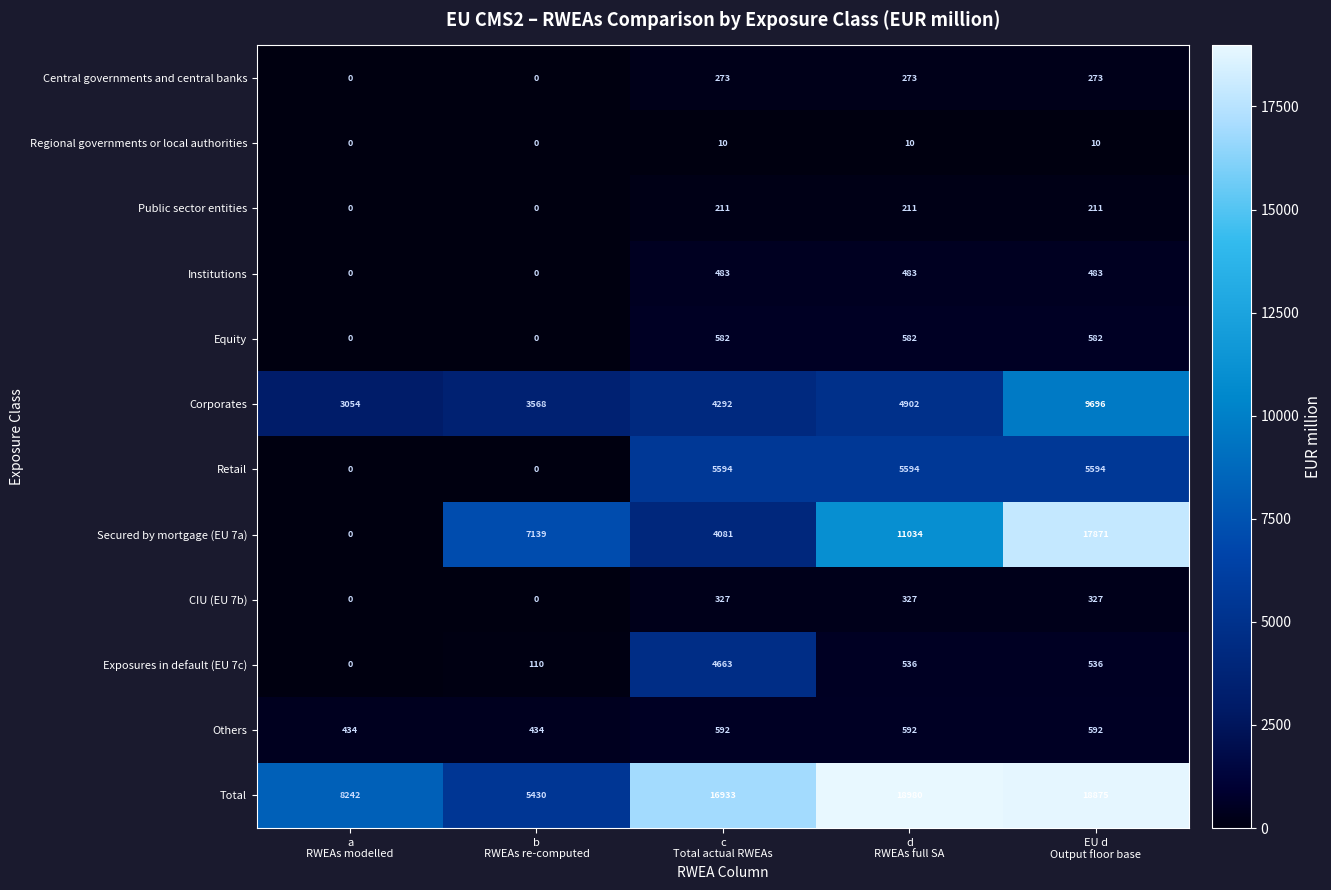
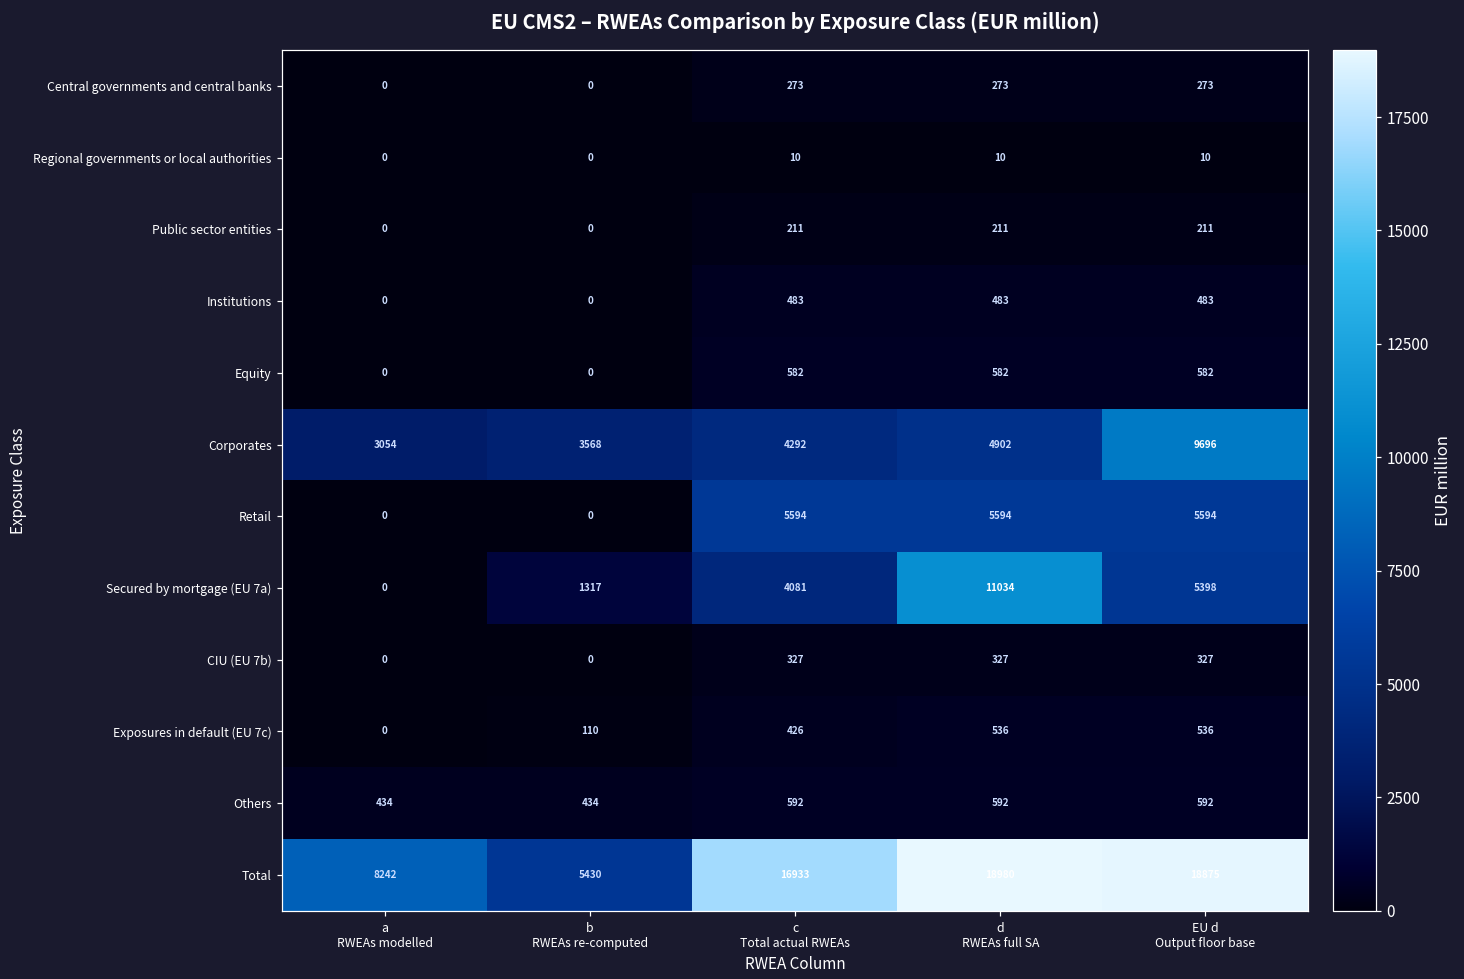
  {
    "Central governments and central banks": {
      "a RWEAs modelled": 0,
      "b RWEAs re-computed": 0,
      "c Total actual RWEAs": 273,
      "d RWEAs full SA": 273,
      "EU d Output floor base": 273
    },
    "Regional governments or local authorities": {
      "a RWEAs modelled": 0,
      "b RWEAs re-computed": 0,
      "c Total actual RWEAs": 10,
      "d RWEAs full SA": 10,
      "EU d Output floor base": 10
    },
    "Public sector entities": {
      "a RWEAs modelled": 0,
      "b RWEAs re-computed": 0,
      "c Total actual RWEAs": 211,
      "d RWEAs full SA": 211,
      "EU d Output floor base": 211
    },
    "Institutions": {
      "a RWEAs modelled": 0,
      "b RWEAs re-computed": 0,
      "c Total actual RWEAs": 483,
      "d RWEAs full SA": 483,
      "EU d Output floor base": 483
    },
    "Equity": {
      "a RWEAs modelled": 0,
      "b RWEAs re-computed": 0,
      "c Total actual RWEAs": 582,
      "d RWEAs full SA": 582,
      "EU d Output floor base": 582
    },
    "Corporates": {
      "a RWEAs modelled": 3054,
      "b RWEAs re-computed": 3568,
      "c Total actual RWEAs": 4292,
      "d RWEAs full SA": 4902,
      "EU d Output floor base": 9696
    },
    "Retail": {
      "a RWEAs modelled": 0,
      "b RWEAs re-computed": 0,
      "c Total actual RWEAs": 5594,
      "d RWEAs full SA": 5594,
      "EU d Output floor base": 5594
    },
    "Secured by mortgage (EU 7a)": {
      "a RWEAs modelled": 0,
-     "b RWEAs re-computed": 7139,
+     "b RWEAs re-computed": 1317,
      "c Total actual RWEAs": 4081,
      "d RWEAs full SA": 11034,
-     "EU d Output floor base": 17871
+     "EU d Output floor base": 5398
    },
    "CIU (EU 7b)": {
      "a RWEAs modelled": 0,
      "b RWEAs re-computed": 0,
      "c Total actual RWEAs": 327,
      "d RWEAs full SA": 327,
      "EU d Output floor base": 327
    },
    "Exposures in default (EU 7c)": {
      "a RWEAs modelled": 0,
      "b RWEAs re-computed": 110,
-     "c Total actual RWEAs": 4663,
+     "c Total actual RWEAs": 426,
      "d RWEAs full SA": 536,
      "EU d Output floor base": 536
    },
    "Others": {
      "a RWEAs modelled": 434,
      "b RWEAs re-computed": 434,
      "c Total actual RWEAs": 592,
      "d RWEAs full SA": 592,
      "EU d Output floor base": 592
    },
    "Total": {
      "a RWEAs modelled": 8242,
      "b RWEAs re-computed": 5430,
      "c Total actual RWEAs": 16933
    }
  }
